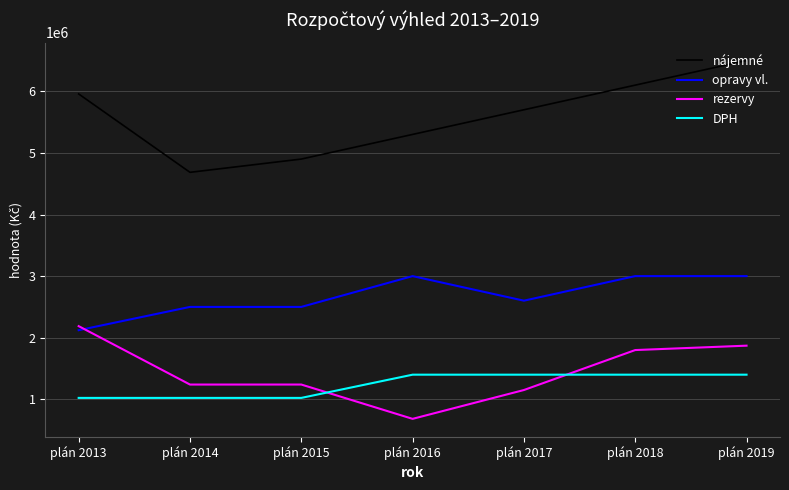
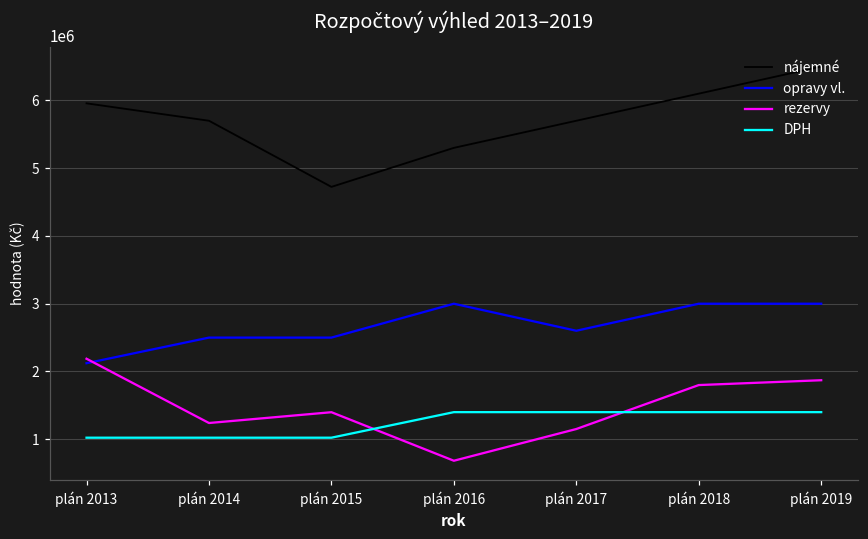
  {
    "nájemné": {
      "plán 2013": 6000000,
-     "plán 2014": 4700000,
-     "plán 2015": 4900000,
+     "plán 2014": 5700000,
+     "plán 2015": 4700000,
      "plán 2016": 5300000,
      "plán 2017": 5700000,
      "plán 2018": 6100000,
      "plán 2019": 6500000
    },
    "opravy vl.": {
      "plán 2013": 2100000,
      "plán 2014": 2500000,
      "plán 2015": 2500000,
      "plán 2016": 3000000,
      "plán 2017": 2600000,
      "plán 2018": 3000000,
      "plán 2019": 3000000
    },
    "rezervy": {
      "plán 2013": 2200000,
      "plán 2014": 1200000,
-     "plán 2015": 1200000,
+     "plán 2015": 1400000,
      "plán 2016": 700000,
      "plán 2017": 1200000,
      "plán 2018": 1800000,
      "plán 2019": 1900000
    },
    "DPH": {
      "plán 2013": 1000000,
      "plán 2014": 1000000,
      "plán 2015": 1000000,
      "plán 2016": 1400000,
      "plán 2017": 1400000,
      "plán 2018": 1400000,
      "plán 2019": 1400000
    }
  }
